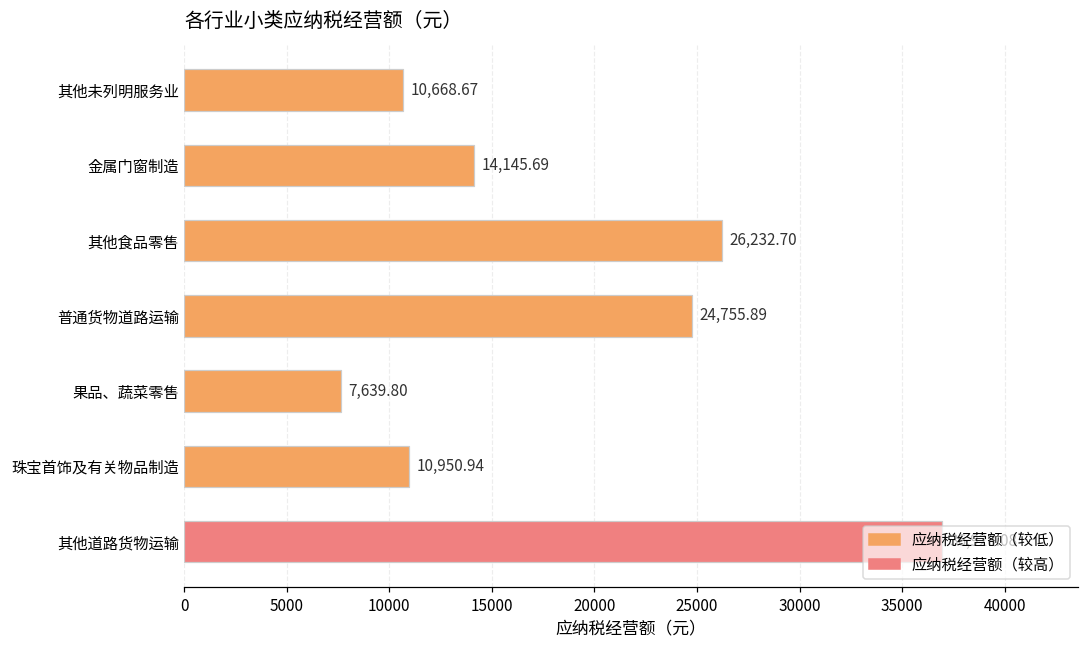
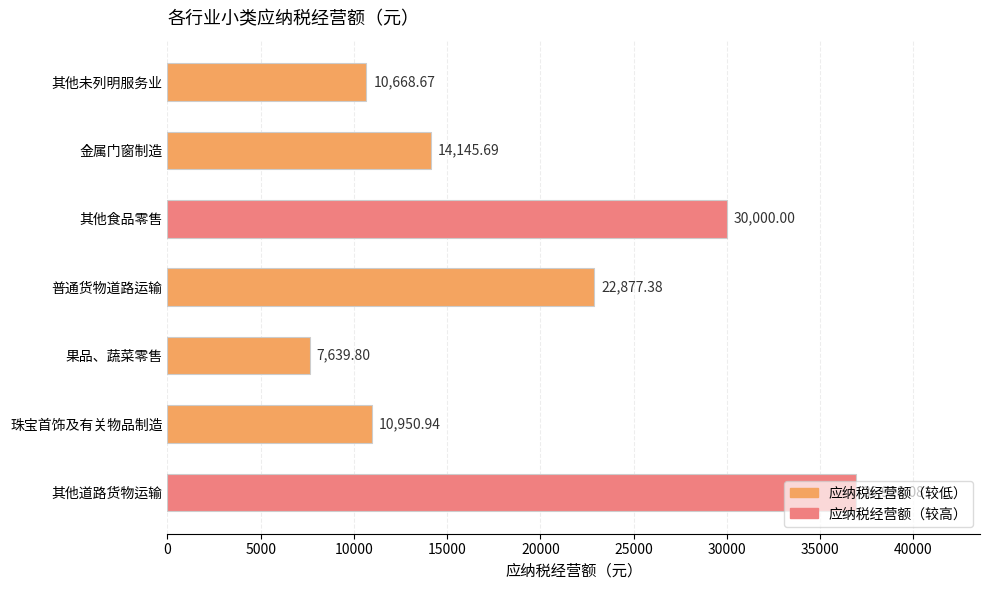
  {
    "其他未列明服务业": "10,668.67",
    "金属门窗制造": "14,145.69",
-   "其他食品零售": "26,232.70",
-   "普通货物道路运输": "24,755.89",
+   "其他食品零售": "30,000.00",
+   "普通货物道路运输": "22,877.38",
    "果品、蔬菜零售": "7,639.80",
    "珠宝首饰及有关物品制造": "10,950.94"
  }
